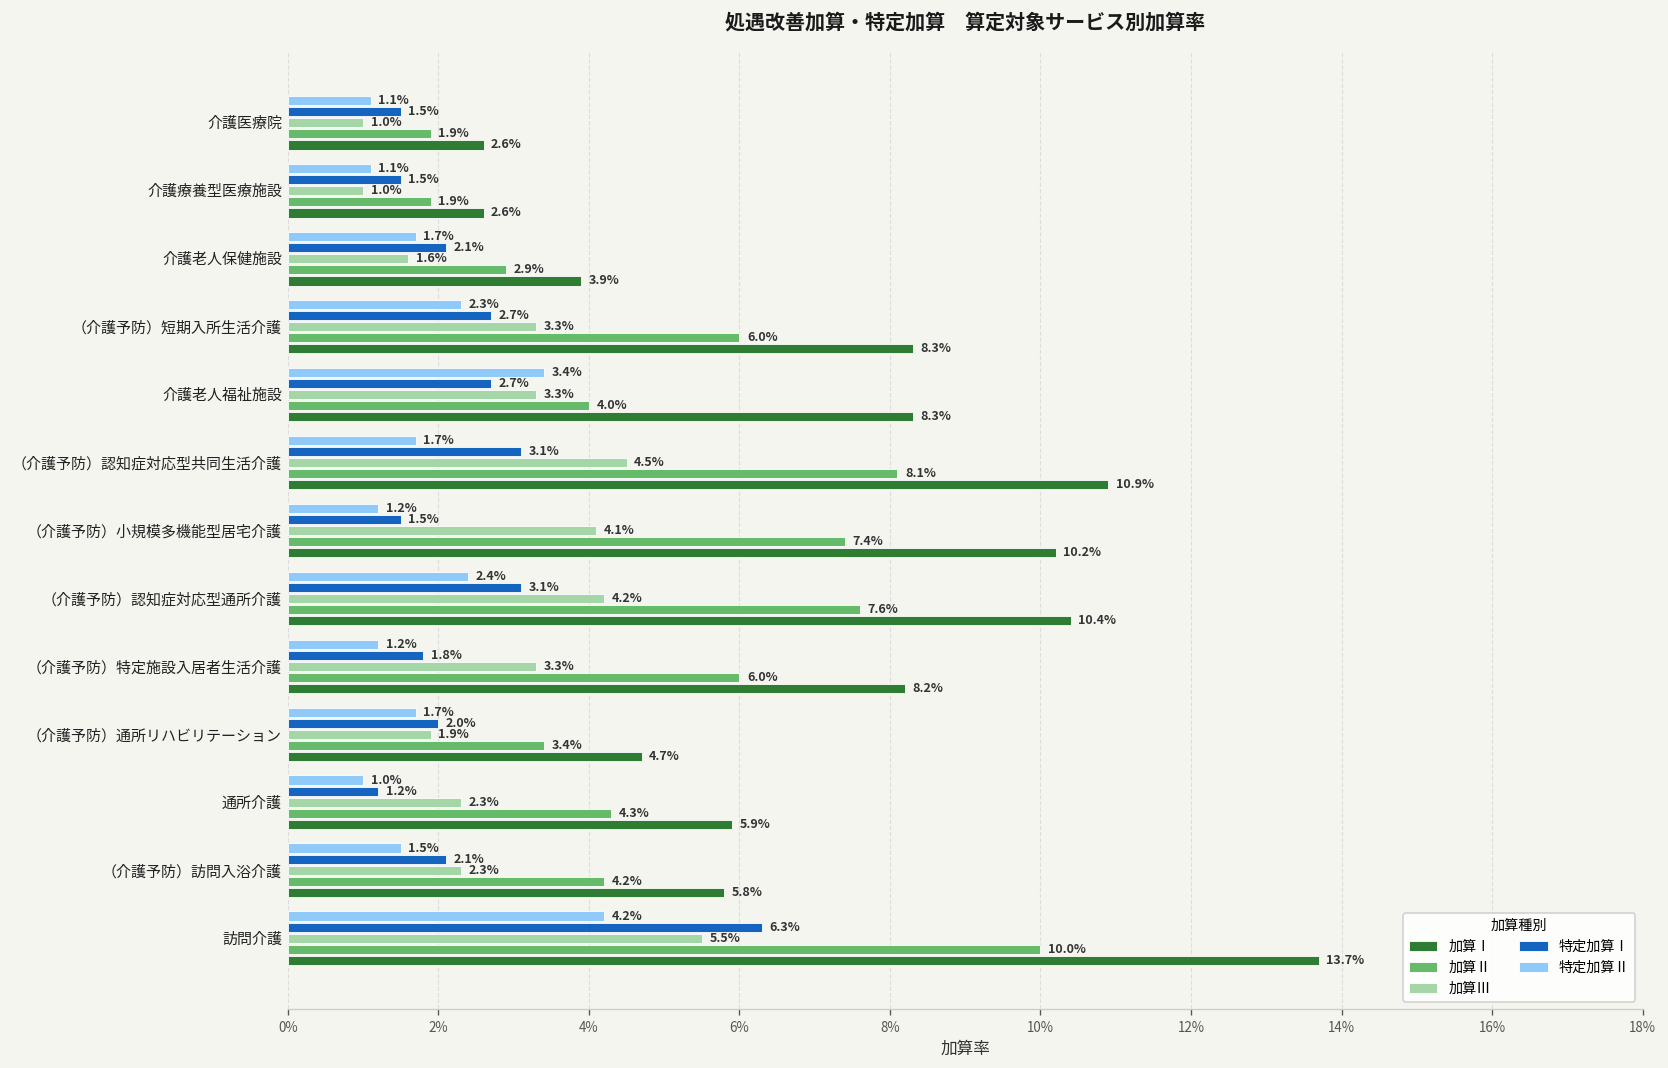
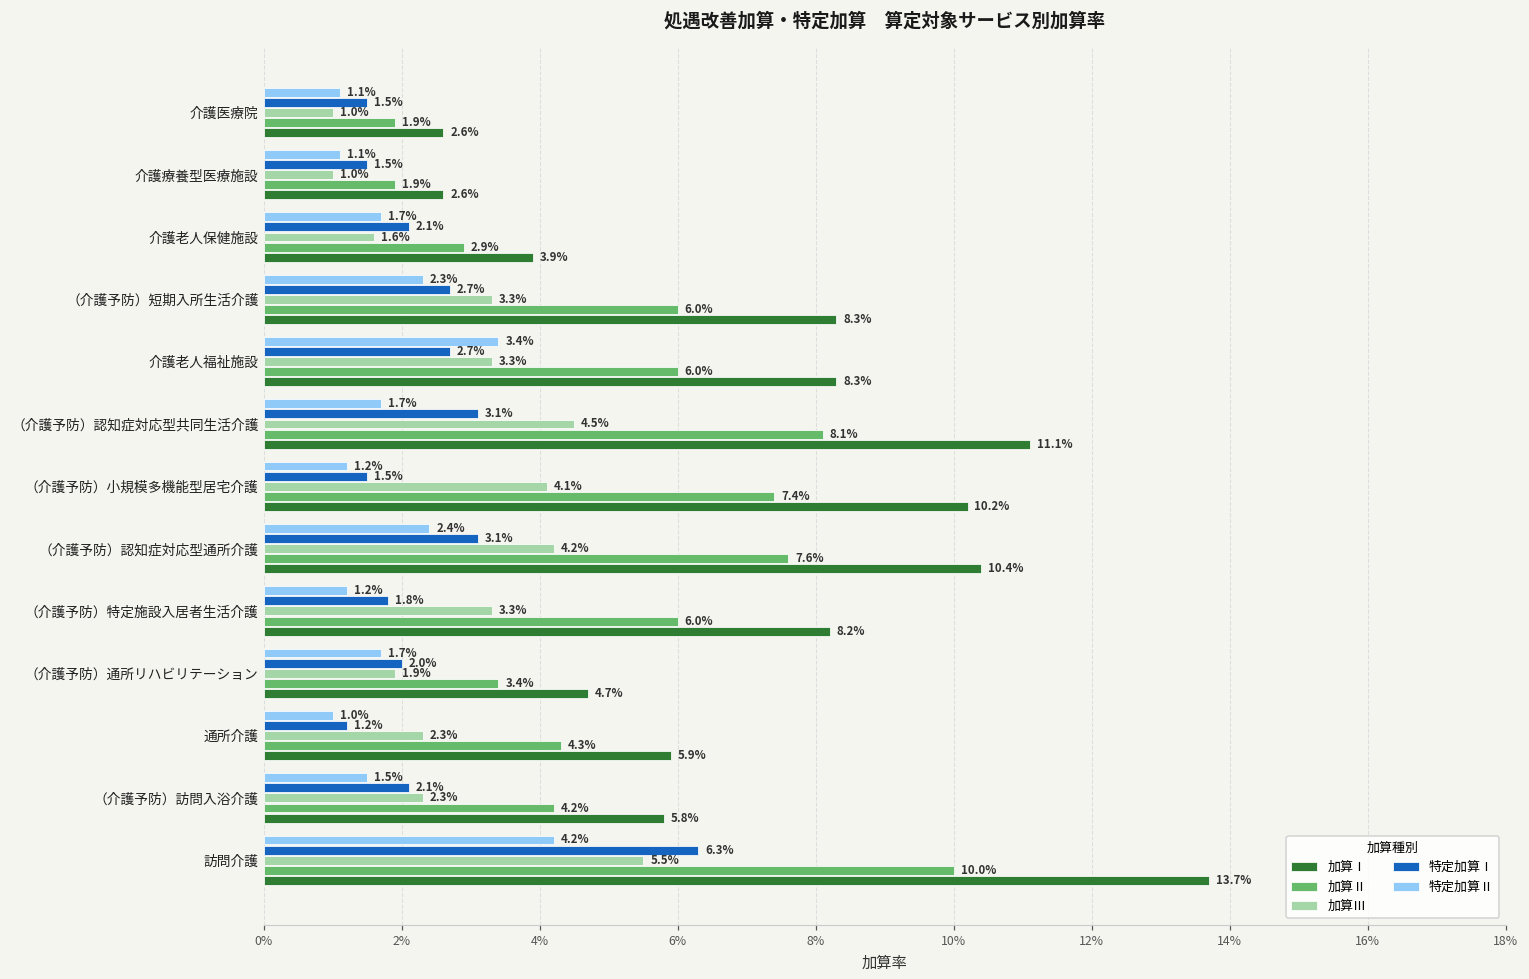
  {
    "加算Ⅰ": {
      "介護医療院": "2.6%",
      "介護療養型医療施設": "2.6%",
      "介護老人保健施設": "3.9%",
      "（介護予防）短期入所生活介護": "8.3%",
      "介護老人福祉施設": "8.3%",
-     "（介護予防）認知症対応型共同生活介護": "10.9%",
+     "（介護予防）認知症対応型共同生活介護": "11.1%",
      "（介護予防）小規模多機能型居宅介護": "10.2%",
      "（介護予防）認知症対応型通所介護": "10.4%",
      "（介護予防）特定施設入居者生活介護": "8.2%",
      "（介護予防）通所リハビリテーション": "4.7%",
      "通所介護": "5.9%",
      "（介護予防）訪問入浴介護": "5.8%",
      "訪問介護": "13.7%"
    },
    "加算Ⅱ": {
      "介護医療院": "1.9%",
      "介護療養型医療施設": "1.9%",
      "介護老人保健施設": "2.9%",
      "（介護予防）短期入所生活介護": "6.0%",
-     "介護老人福祉施設": "4.0%",
+     "介護老人福祉施設": "6.0%",
      "（介護予防）認知症対応型共同生活介護": "8.1%",
      "（介護予防）小規模多機能型居宅介護": "7.4%",
      "（介護予防）認知症対応型通所介護": "7.6%",
      "（介護予防）特定施設入居者生活介護": "6.0%",
      "（介護予防）通所リハビリテーション": "3.4%",
      "通所介護": "4.3%",
      "（介護予防）訪問入浴介護": "4.2%",
      "訪問介護": "10.0%"
    },
    "加算Ⅲ": {
      "介護医療院": "1.0%",
      "介護療養型医療施設": "1.0%",
      "介護老人保健施設": "1.6%",
      "（介護予防）短期入所生活介護": "3.3%",
      "介護老人福祉施設": "3.3%",
      "（介護予防）認知症対応型共同生活介護": "4.5%",
      "（介護予防）小規模多機能型居宅介護": "4.1%",
      "（介護予防）認知症対応型通所介護": "4.2%",
      "（介護予防）特定施設入居者生活介護": "3.3%",
      "（介護予防）通所リハビリテーション": "1.9%",
      "通所介護": "2.3%",
      "（介護予防）訪問入浴介護": "2.3%",
      "訪問介護": "5.5%"
    },
    "特定加算Ⅰ": {
      "介護医療院": "1.5%",
      "介護療養型医療施設": "1.5%",
      "介護老人保健施設": "2.1%",
      "（介護予防）短期入所生活介護": "2.7%",
      "介護老人福祉施設": "2.7%",
      "（介護予防）認知症対応型共同生活介護": "3.1%",
      "（介護予防）小規模多機能型居宅介護": "1.5%",
      "（介護予防）認知症対応型通所介護": "3.1%",
      "（介護予防）特定施設入居者生活介護": "1.8%",
      "（介護予防）通所リハビリテーション": "2.0%",
      "通所介護": "1.2%",
      "（介護予防）訪問入浴介護": "2.1%",
      "訪問介護": "6.3%"
    },
    "特定加算Ⅱ": {
      "介護医療院": "1.1%",
      "介護療養型医療施設": "1.1%",
      "介護老人保健施設": "1.7%",
      "（介護予防）短期入所生活介護": "2.3%",
      "介護老人福祉施設": "3.4%",
      "（介護予防）認知症対応型共同生活介護": "1.7%",
      "（介護予防）小規模多機能型居宅介護": "1.2%",
      "（介護予防）認知症対応型通所介護": "2.4%",
      "（介護予防）特定施設入居者生活介護": "1.2%",
      "（介護予防）通所リハビリテーション": "1.7%",
      "通所介護": "1.0%",
      "（介護予防）訪問入浴介護": "1.5%",
      "訪問介護": "4.2%"
    }
  }
